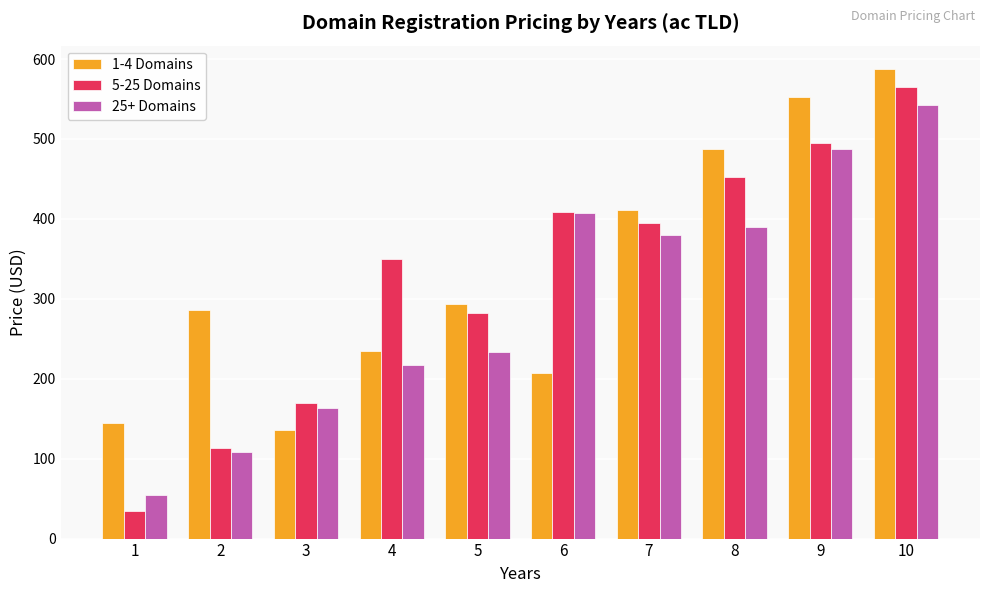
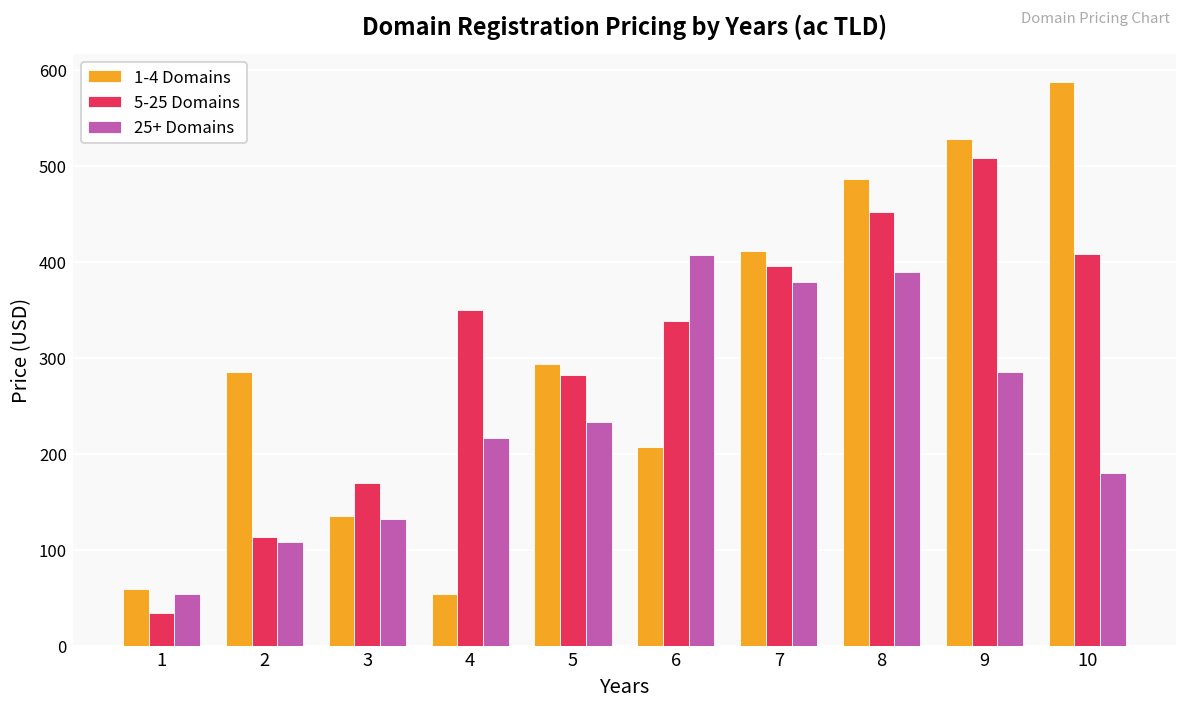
  {
    "1-4 Domains": {
-     "1": 140,
+     "1": 60,
      "2": 290,
      "3": 140,
-     "4": 230,
+     "4": 50,
      "5": 290,
      "6": 210,
      "7": 410,
      "8": 490,
-     "9": 550,
+     "9": 530,
      "10": 590
    },
    "5-25 Domains": {
      "1": 30,
      "2": 110,
      "3": 170,
      "4": 350,
      "5": 280,
-     "6": 410,
+     "6": 340,
      "7": 400,
      "8": 450,
-     "9": 500,
-     "10": 560
+     "9": 510,
+     "10": 410
    },
    "25+ Domains": {
      "1": 50,
      "2": 110,
-     "3": 160,
+     "3": 130,
      "4": 220,
      "5": 230,
      "6": 410,
      "7": 380,
      "8": 390,
-     "9": 490,
-     "10": 540
+     "9": 290,
+     "10": 180
    }
  }
